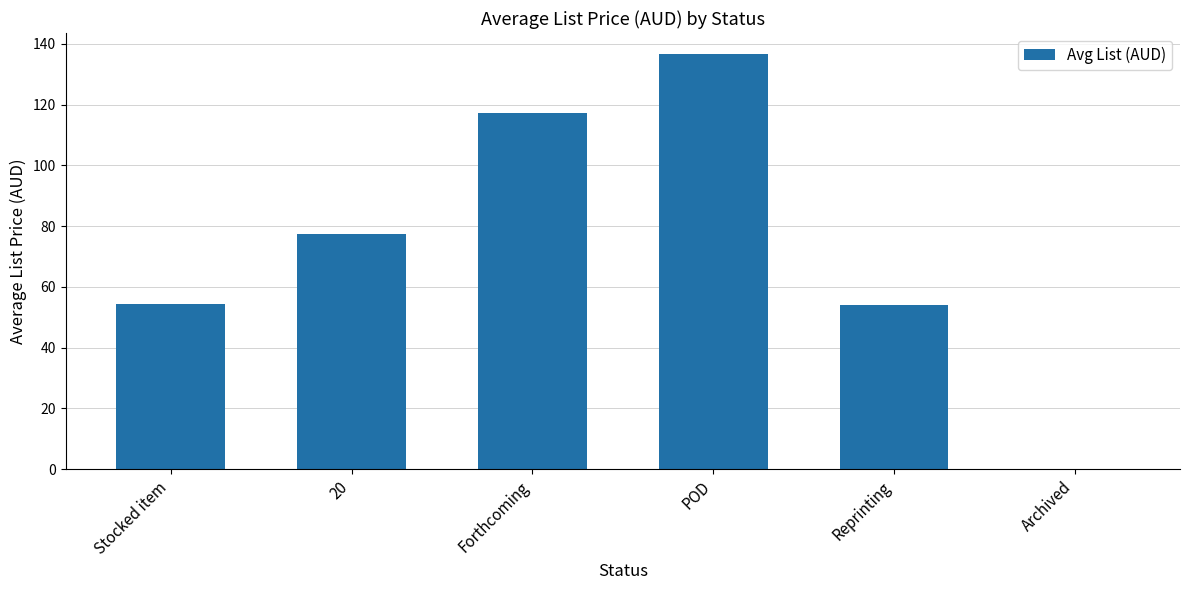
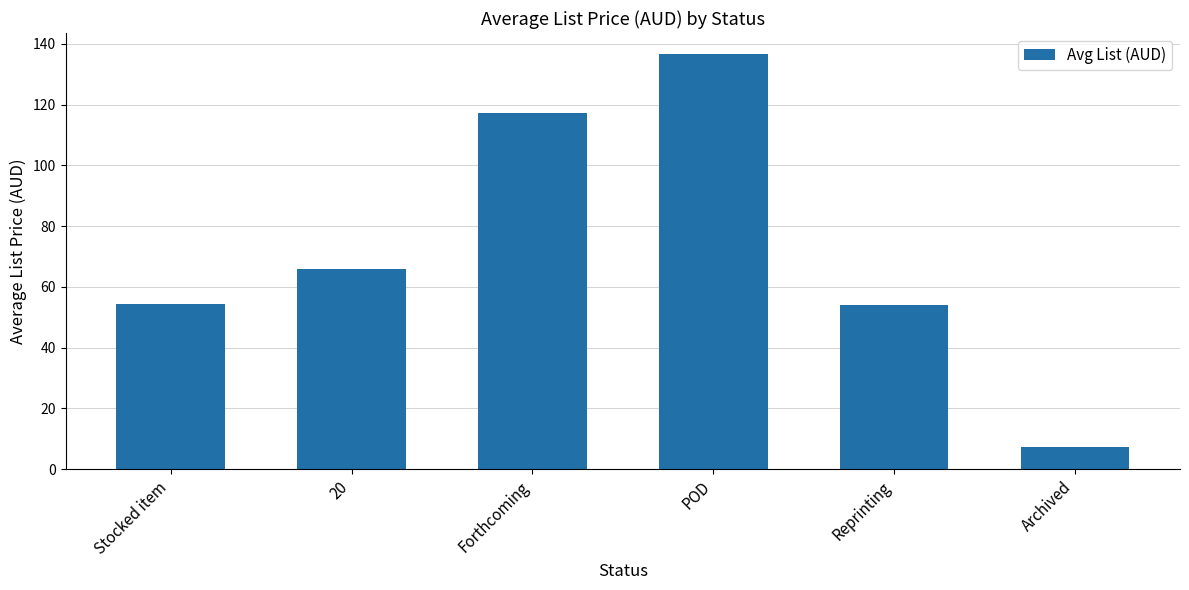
  {
    "Stocked item": 54,
-   "20": 77,
+   "20": 66,
    "Forthcoming": 117,
    "POD": 137,
    "Reprinting": 54,
-   "Archived": 0
+   "Archived": 7
  }
